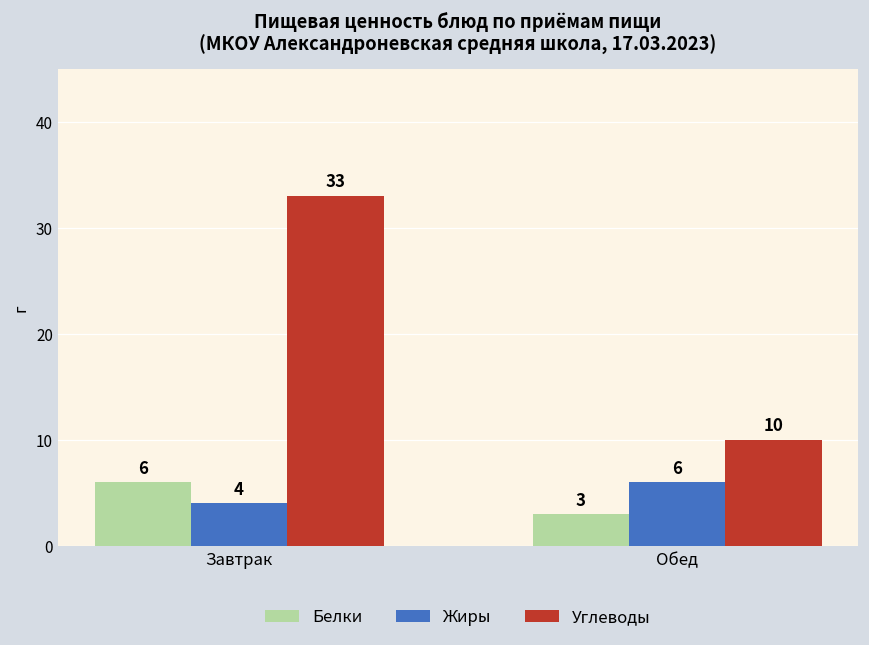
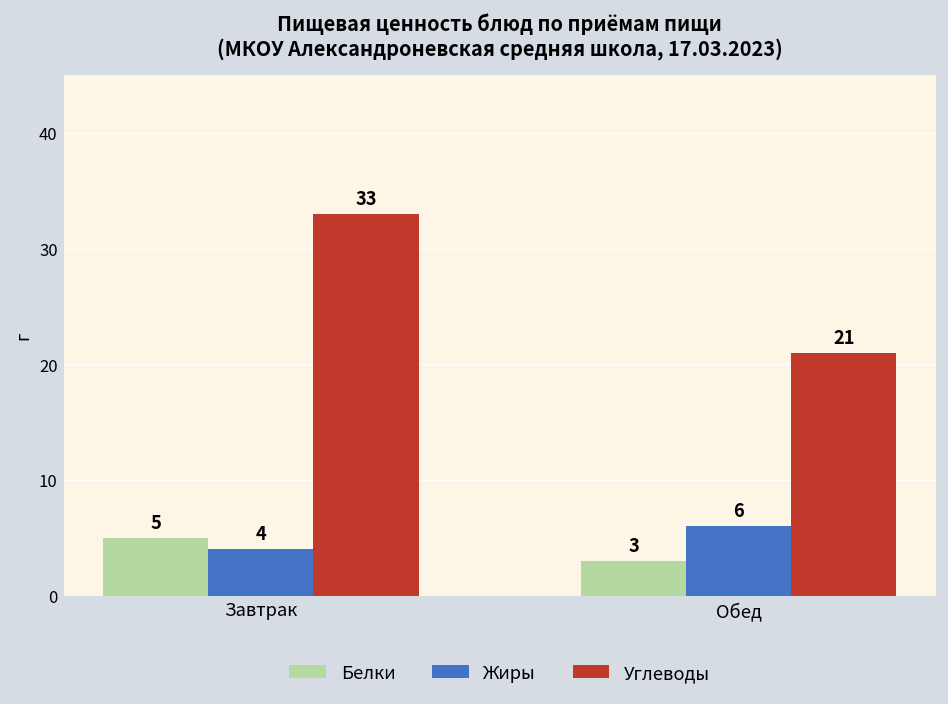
  {
    "Белки": {
-     "Завтрак": 6,
+     "Завтрак": 5,
      "Обед": 3
    },
    "Жиры": {
      "Завтрак": 4,
      "Обед": 6
    },
    "Углеводы": {
      "Завтрак": 33,
-     "Обед": 10
+     "Обед": 21
    }
  }
